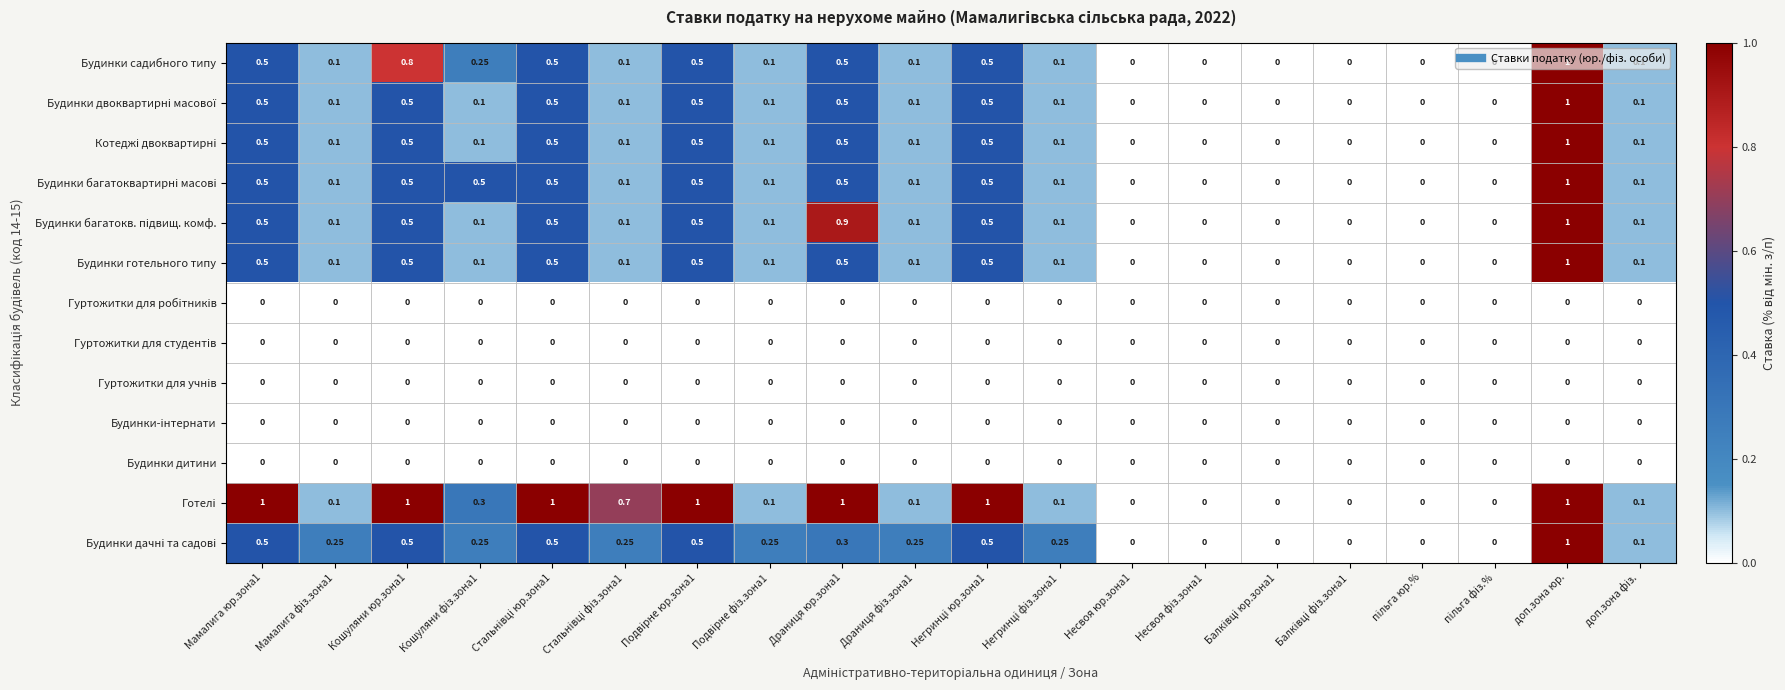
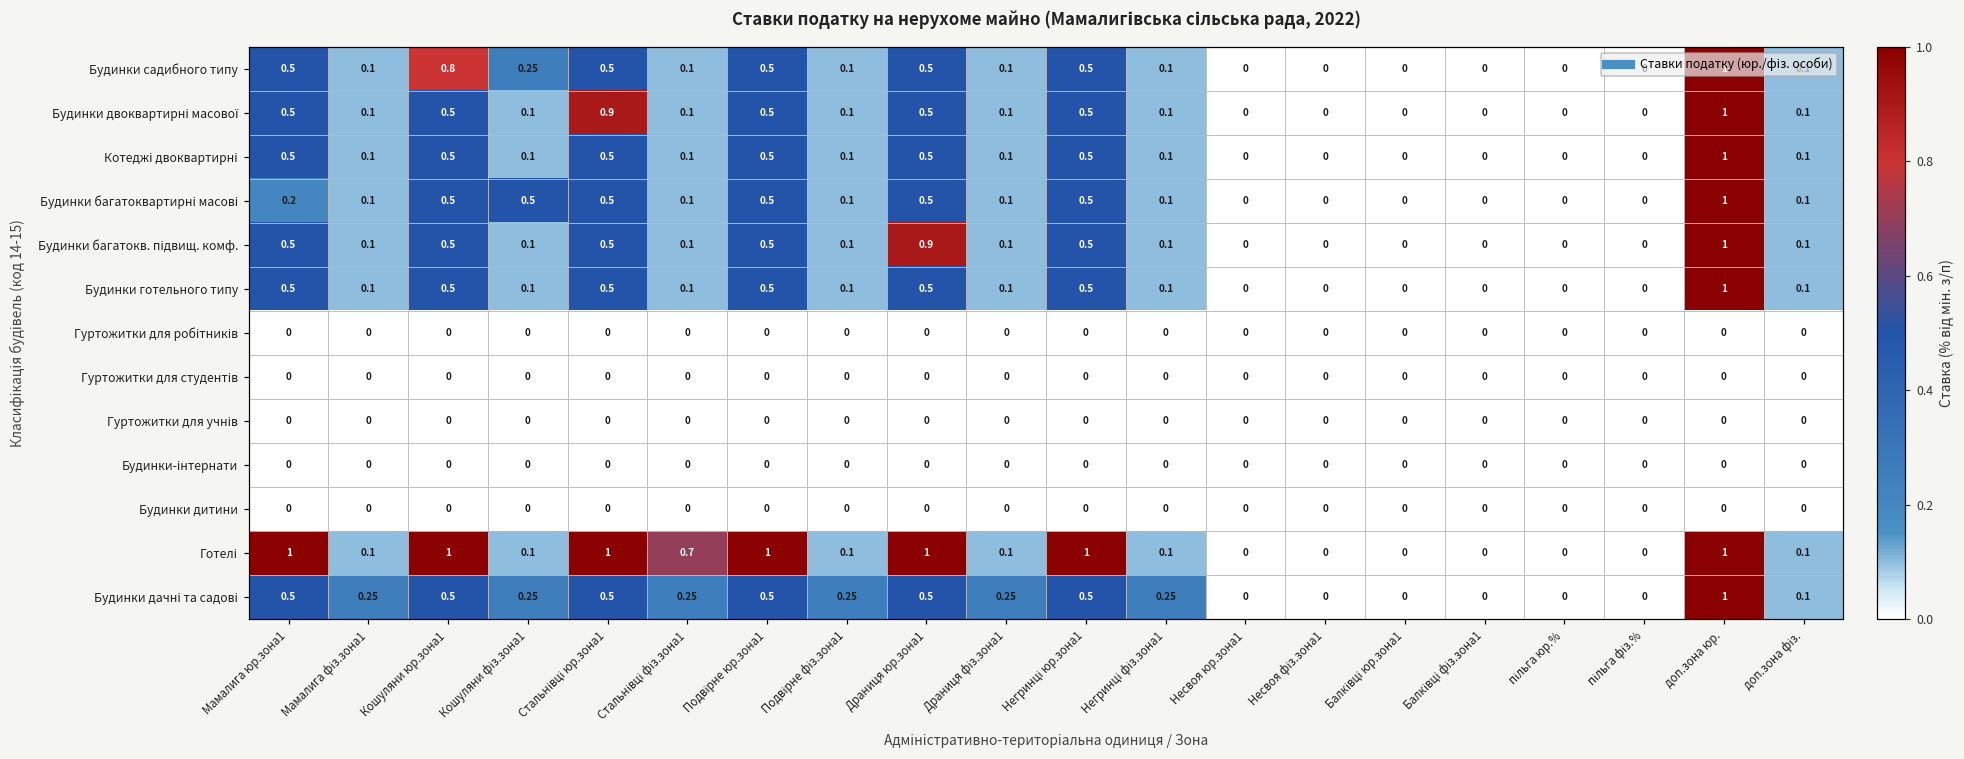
  {
    "Будинки двоквартирні масової": {
      "Мамалига юр.зона1": 0.5,
      "Мамалига фіз.зона1": 0.1,
      "Кошуляни юр.зона1": 0.5,
      "Кошуляни фіз.зона1": 0.1,
-     "Стальнівці юр.зона1": 0.5,
+     "Стальнівці юр.зона1": 0.9,
      "Стальнівці фіз.зона1": 0.1,
      "Подвірне юр.зона1": 0.5,
      "Подвірне фіз.зона1": 0.1,
      "Драниця юр.зона1": 0.5,
      "Драниця фіз.зона1": 0.1,
      "Негринці юр.зона1": 0.5,
      "Негринці фіз.зона1": 0.1,
      "Несвоя юр.зона1": 0,
      "Несвоя фіз.зона1": 0,
      "Балківці юр.зона1": 0,
      "Балківці фіз.зона1": 0,
      "пільга юр.%": 0,
      "пільга фіз.%": 0,
      "доп.зона юр.": 1,
      "доп.зона фіз.": 0.1
    },
    "Будинки багатоквартирні масові": {
-     "Мамалига юр.зона1": 0.5,
+     "Мамалига юр.зона1": 0.2,
      "Мамалига фіз.зона1": 0.1,
      "Кошуляни юр.зона1": 0.5,
      "Кошуляни фіз.зона1": 0.5,
      "Стальнівці юр.зона1": 0.5,
      "Стальнівці фіз.зона1": 0.1,
      "Подвірне юр.зона1": 0.5,
      "Подвірне фіз.зона1": 0.1,
      "Драниця юр.зона1": 0.5,
      "Драниця фіз.зона1": 0.1,
      "Негринці юр.зона1": 0.5,
      "Негринці фіз.зона1": 0.1,
      "Несвоя юр.зона1": 0,
      "Несвоя фіз.зона1": 0,
      "Балківці юр.зона1": 0,
      "Балківці фіз.зона1": 0,
      "пільга юр.%": 0,
      "пільга фіз.%": 0,
      "доп.зона юр.": 1,
      "доп.зона фіз.": 0.1
    },
    "Готелі": {
      "Мамалига юр.зона1": 1,
      "Мамалига фіз.зона1": 0.1,
      "Кошуляни юр.зона1": 1,
-     "Кошуляни фіз.зона1": 0.3,
+     "Кошуляни фіз.зона1": 0.1,
      "Стальнівці юр.зона1": 1,
      "Стальнівці фіз.зона1": 0.7,
      "Подвірне юр.зона1": 1,
      "Подвірне фіз.зона1": 0.1,
      "Драниця юр.зона1": 1,
      "Драниця фіз.зона1": 0.1,
      "Негринці юр.зона1": 1,
      "Негринці фіз.зона1": 0.1,
      "Несвоя юр.зона1": 0,
      "Несвоя фіз.зона1": 0,
      "Балківці юр.зона1": 0,
      "Балківці фіз.зона1": 0,
      "пільга юр.%": 0,
      "пільга фіз.%": 0,
      "доп.зона юр.": 1,
      "доп.зона фіз.": 0.1
    },
    "Будинки дачні та садові": {
      "Мамалига юр.зона1": 0.5,
      "Мамалига фіз.зона1": 0.25,
      "Кошуляни юр.зона1": 0.5,
      "Кошуляни фіз.зона1": 0.25,
      "Стальнівці юр.зона1": 0.5,
      "Стальнівці фіз.зона1": 0.25,
      "Подвірне юр.зона1": 0.5,
      "Подвірне фіз.зона1": 0.25,
-     "Драниця юр.зона1": 0.3,
+     "Драниця юр.зона1": 0.5,
      "Драниця фіз.зона1": 0.25,
      "Негринці юр.зона1": 0.5,
      "Негринці фіз.зона1": 0.25,
      "Несвоя юр.зона1": 0,
      "Несвоя фіз.зона1": 0,
      "Балківці юр.зона1": 0,
      "Балківці фіз.зона1": 0,
      "пільга юр.%": 0,
      "пільга фіз.%": 0,
      "доп.зона юр.": 1,
      "доп.зона фіз.": 0.1
    }
  }
